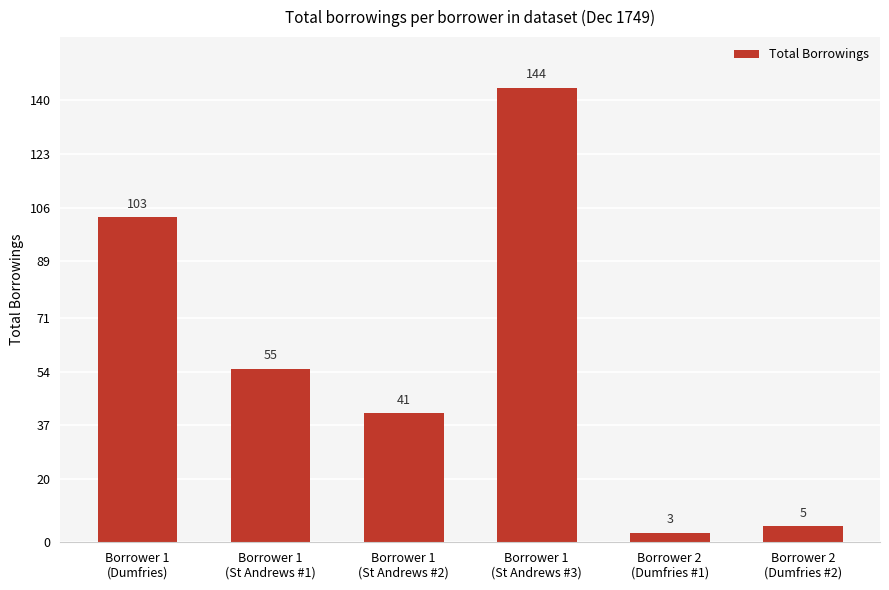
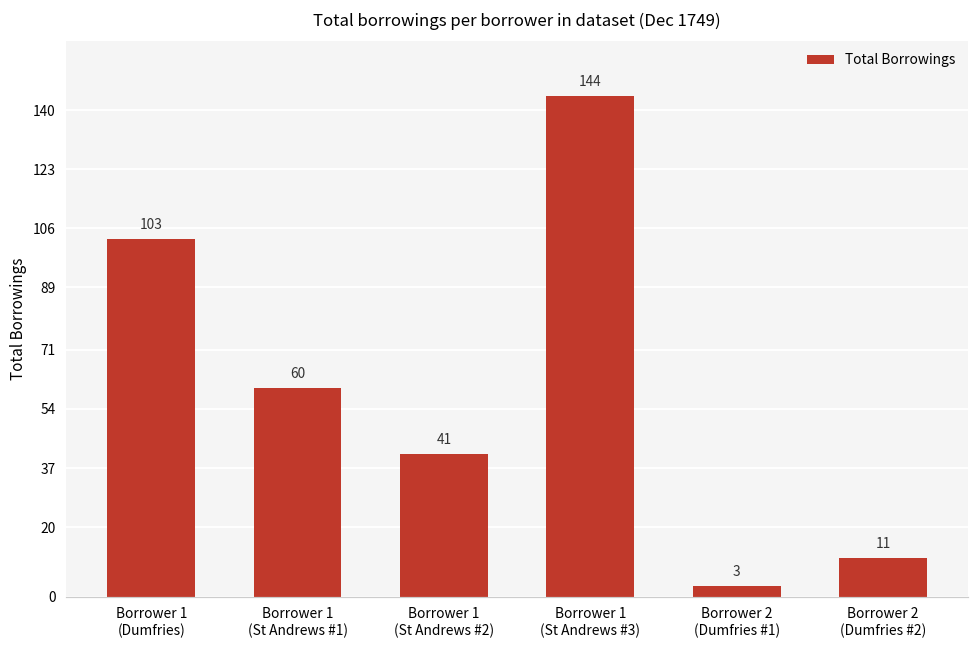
  {
    "Borrower 1 (Dumfries)": 103,
-   "Borrower 1 (St Andrews #1)": 55,
+   "Borrower 1 (St Andrews #1)": 60,
    "Borrower 1 (St Andrews #2)": 41,
    "Borrower 1 (St Andrews #3)": 144,
    "Borrower 2 (Dumfries #1)": 3,
-   "Borrower 2 (Dumfries #2)": 5
+   "Borrower 2 (Dumfries #2)": 11
  }
